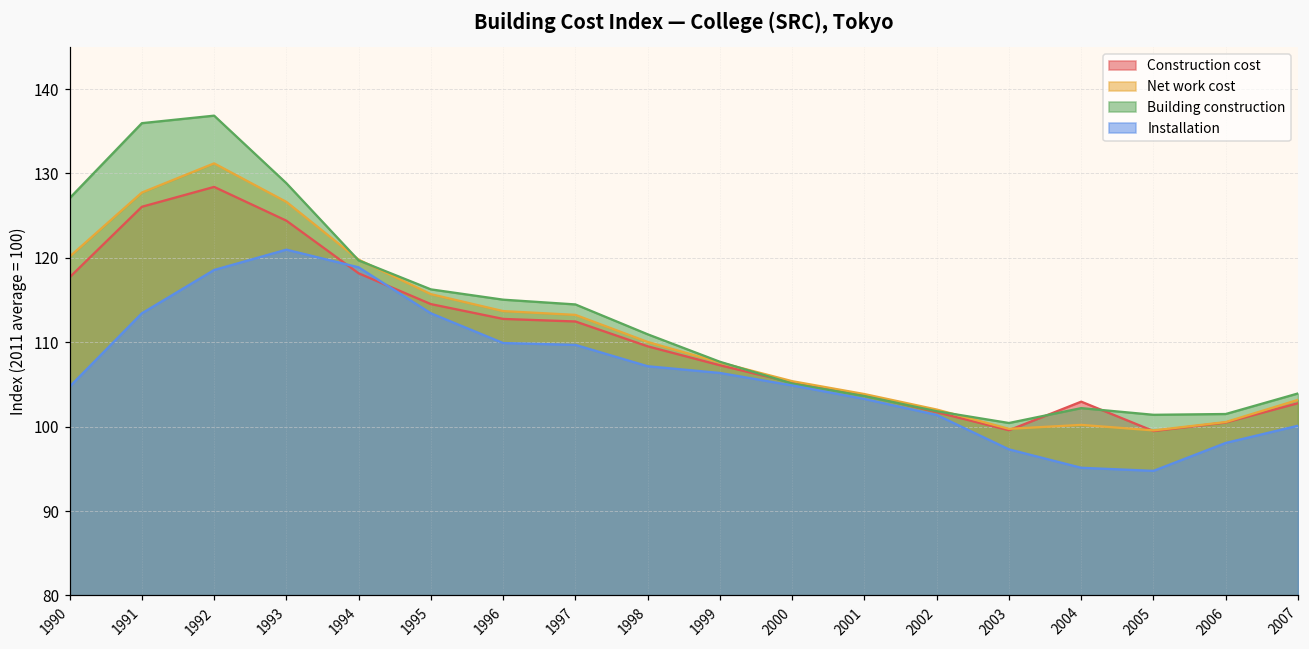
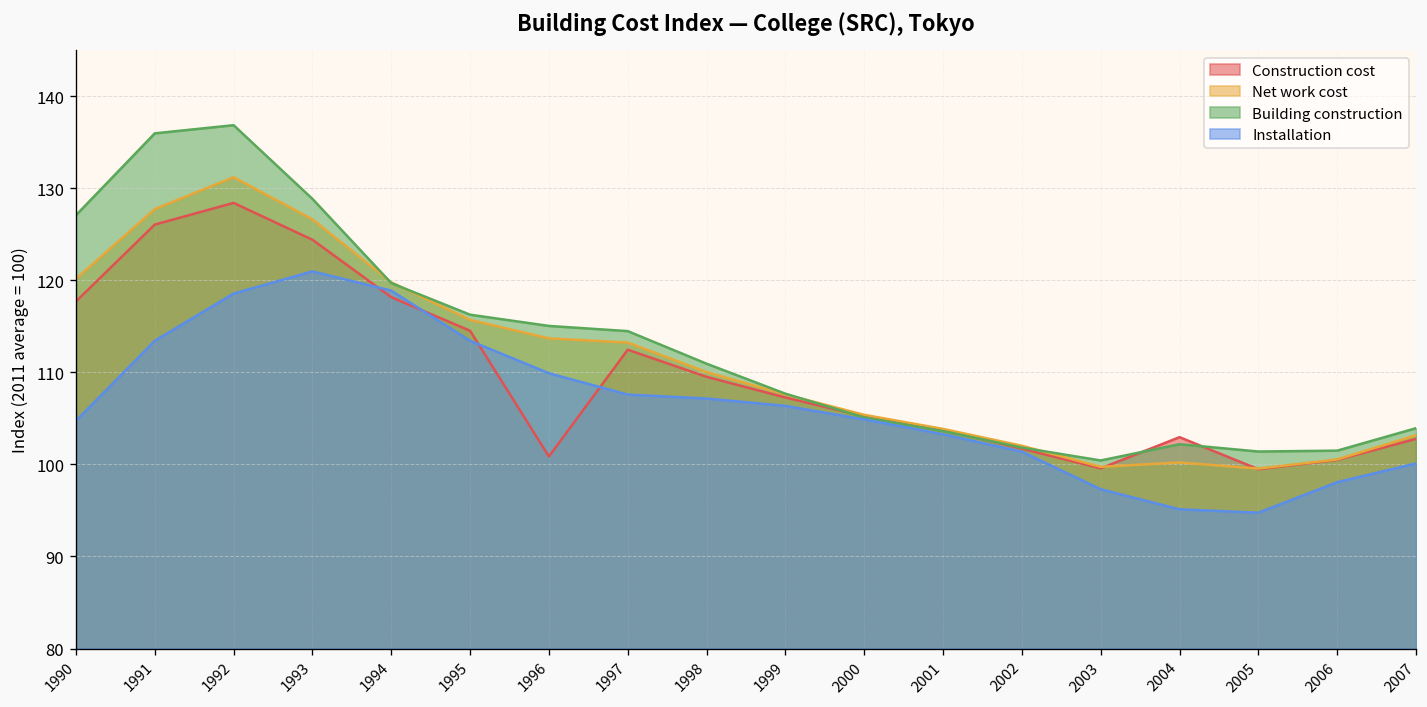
  {
    "Construction cost": {
      "1990": 118,
      "1991": 126,
      "1992": 128,
      "1993": 124,
      "1994": 118,
      "1995": 115,
-     "1996": 113,
+     "1996": 101,
      "1997": 112,
      "1998": 110,
      "1999": 107,
      "2004": 103,
      "2007": 103
    },
    "Net work cost": {
      "1990": 120,
      "1991": 128,
      "1992": 131,
      "1993": 127,
      "1995": 116,
      "1996": 114,
      "1997": 113,
      "1998": 110,
      "2004": 100,
      "2007": 103
    },
    "Building construction": {
      "1990": 127,
      "1991": 136,
      "1992": 137,
      "1993": 129,
      "1995": 116,
      "1996": 115,
      "1997": 114,
      "1998": 111,
      "2003": 100,
      "2004": 102,
      "2005": 101,
      "2006": 101,
      "2007": 104
    },
    "Installation": {
      "1990": 105,
      "1991": 113,
      "1992": 119,
      "1993": 121,
      "1994": 119,
      "1995": 113,
      "1996": 110,
-     "1997": 110,
+     "1997": 108,
      "1998": 107,
      "1999": 106,
      "2001": 103,
      "2003": 97,
      "2004": 95,
      "2005": 95,
      "2006": 98,
      "2007": 100
    }
  }
